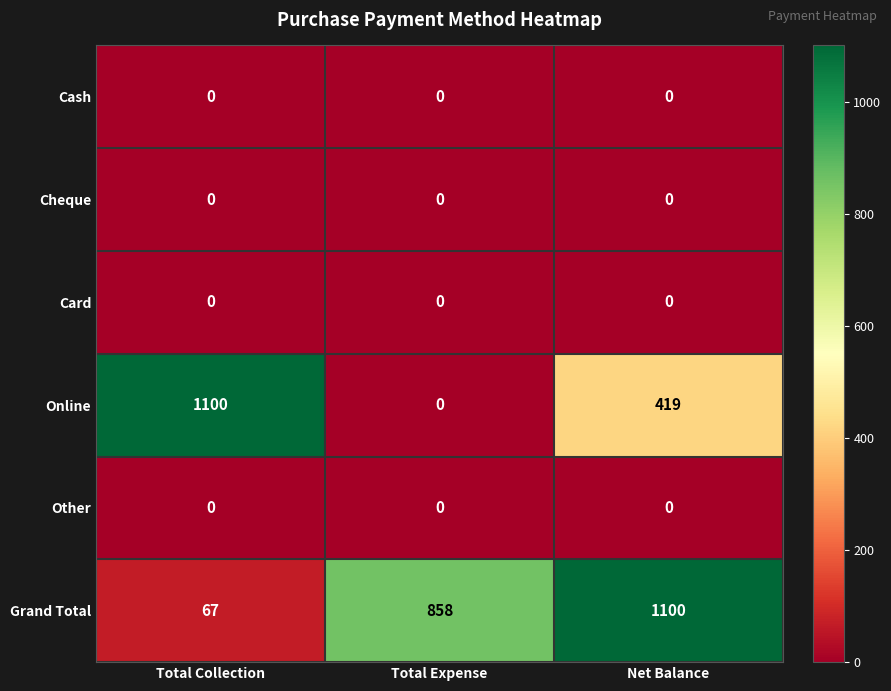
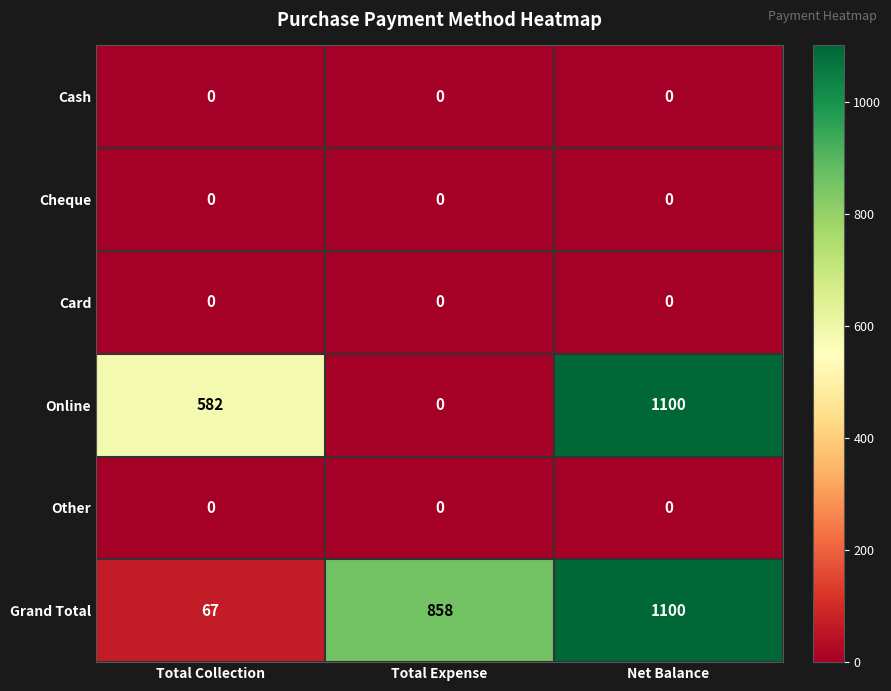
  {
    "Cash": {
      "Total Collection": 0,
      "Total Expense": 0,
      "Net Balance": 0
    },
    "Cheque": {
      "Total Collection": 0,
      "Total Expense": 0,
      "Net Balance": 0
    },
    "Card": {
      "Total Collection": 0,
      "Total Expense": 0,
      "Net Balance": 0
    },
    "Online": {
-     "Total Collection": 1100,
+     "Total Collection": 582,
      "Total Expense": 0,
-     "Net Balance": 419
+     "Net Balance": 1100
    },
    "Other": {
      "Total Collection": 0,
      "Total Expense": 0,
      "Net Balance": 0
    },
    "Grand Total": {
      "Total Collection": 67,
      "Total Expense": 858,
      "Net Balance": 1100
    }
  }
